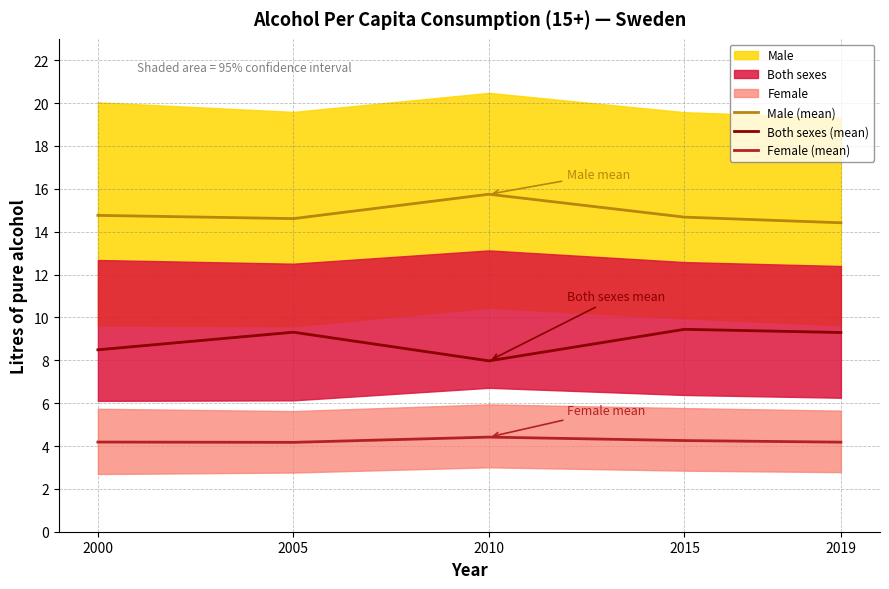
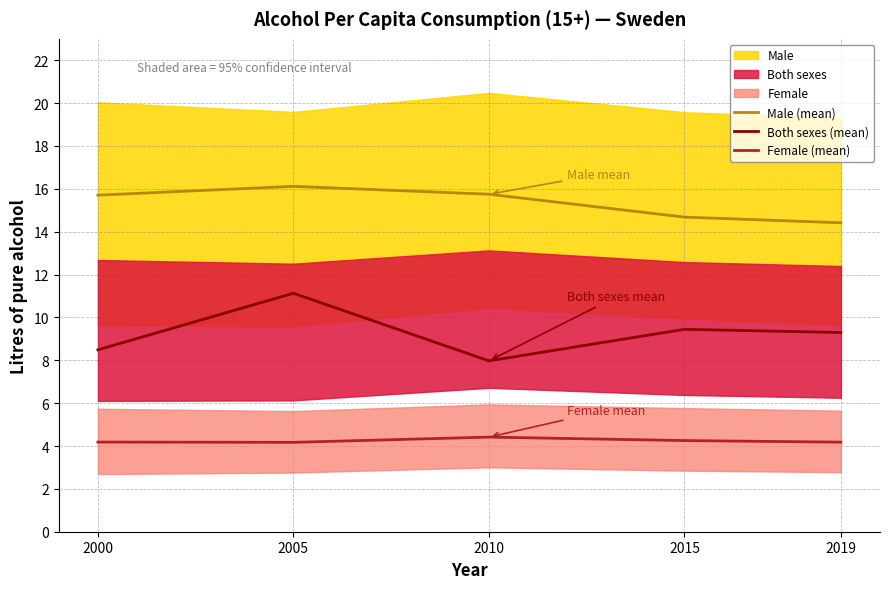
  {
    "Male (mean)": {
-     "2000": 14.8,
-     "2005": 14.6,
+     "2000": 15.7,
+     "2005": 16.1,
      "2010": 15.7,
      "2015": 14.7,
      "2019": 14.4
    },
    "Both sexes (mean)": {
      "2000": 8.5,
-     "2005": 9.3,
+     "2005": 11.1,
      "2010": 8.0,
      "2015": 9.4,
      "2019": 9.3
    }
  }
